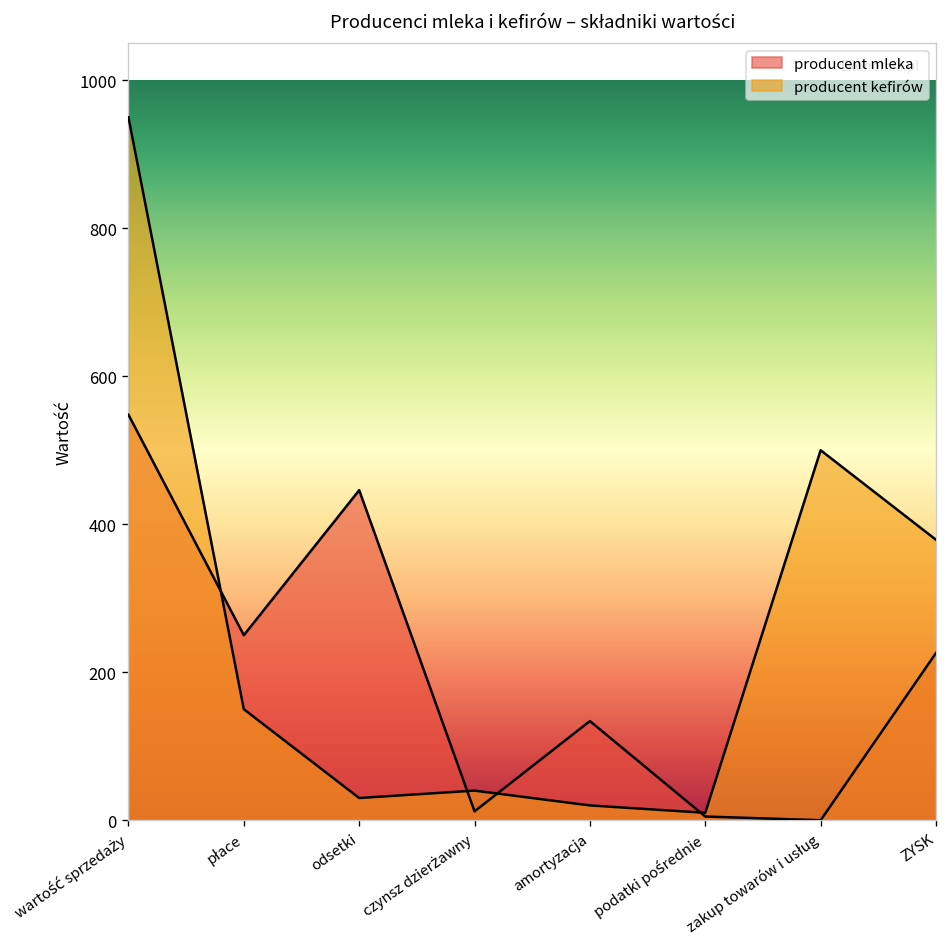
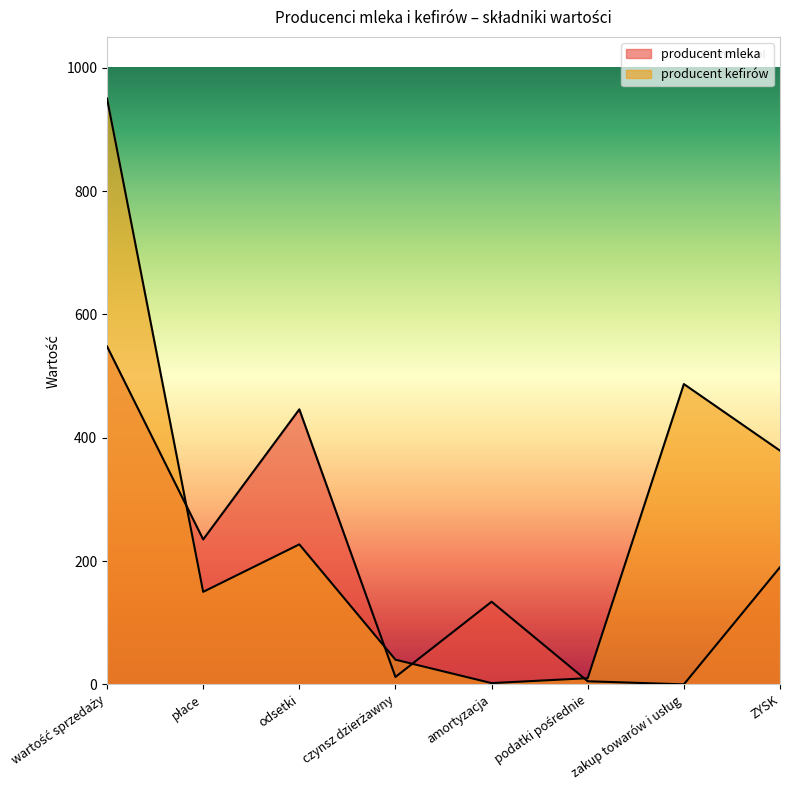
  {
    "producent mleka": {
      "wartość sprzedaży": 550,
-     "płace": 250,
+     "płace": 240,
      "odsetki": 450,
      "czynsz dzierżawny": 10,
      "amortyzacja": 130,
      "podatki pośrednie": 10,
      "zakup towarów i usług": 0,
-     "ZYSK": 230
+     "ZYSK": 190
    },
    "producent kefirów": {
      "wartość sprzedaży": 950,
      "płace": 150,
-     "odsetki": 30,
+     "odsetki": 230,
      "czynsz dzierżawny": 40,
-     "amortyzacja": 20,
+     "amortyzacja": 0,
      "podatki pośrednie": 10,
-     "zakup towarów i usług": 500,
+     "zakup towarów i usług": 490,
      "ZYSK": 380
    }
  }
